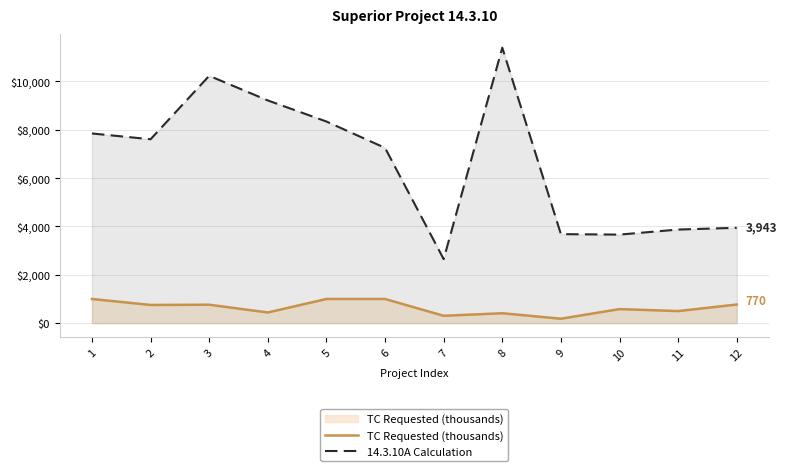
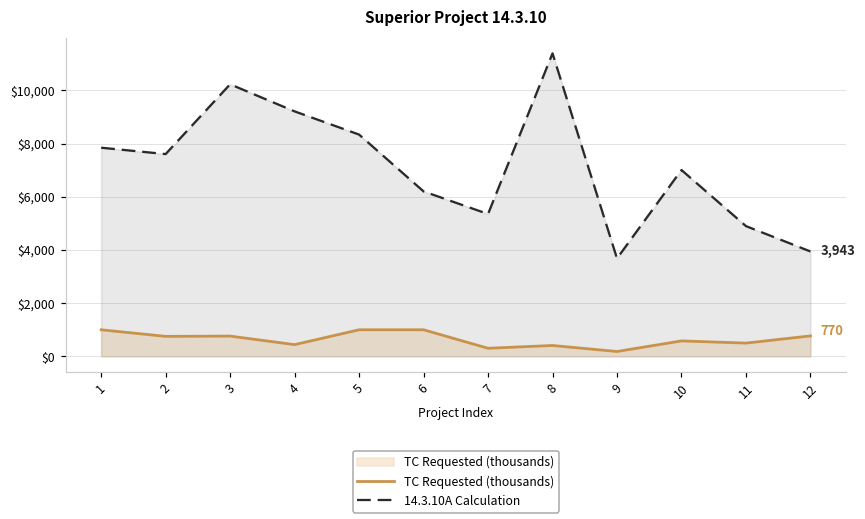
  {
    "14.3.10A Calculation": {
      "1": "$7,800",
      "2": "$7,600",
      "3": "$10,200",
      "4": "$9,200",
      "5": "$8,300",
-     "6": "$7,200",
-     "7": "$2,600",
+     "6": "$6,200",
+     "7": "$5,400",
      "8": "$11,400",
      "9": "$3,700",
-     "10": "$3,700",
-     "11": "$3,900"
+     "10": "$7,000",
+     "11": "$4,900"
    }
  }
